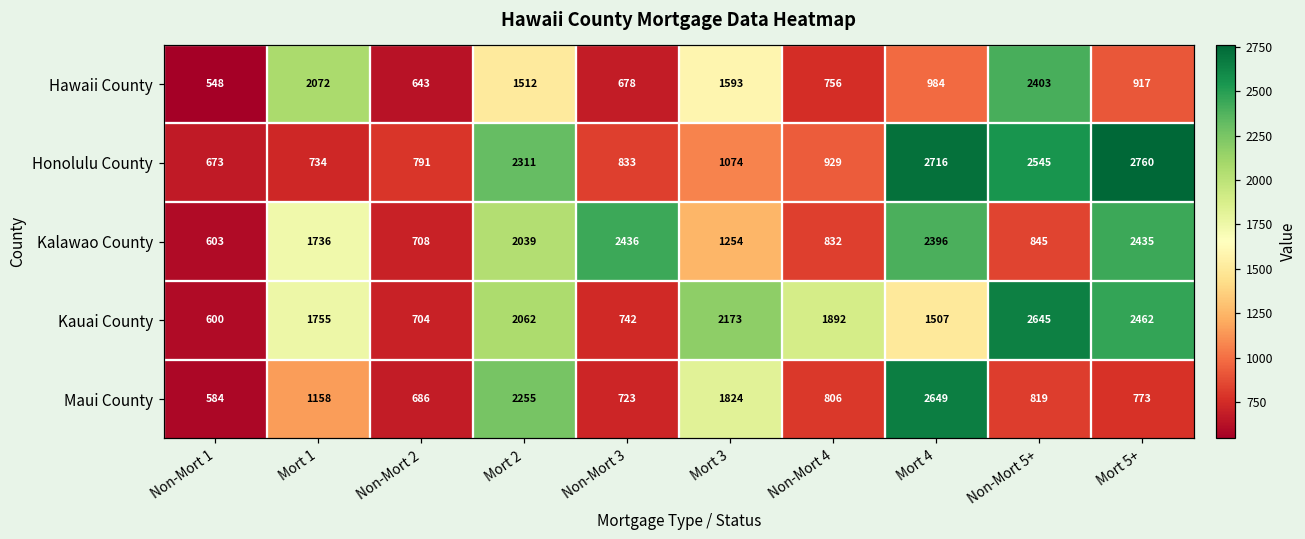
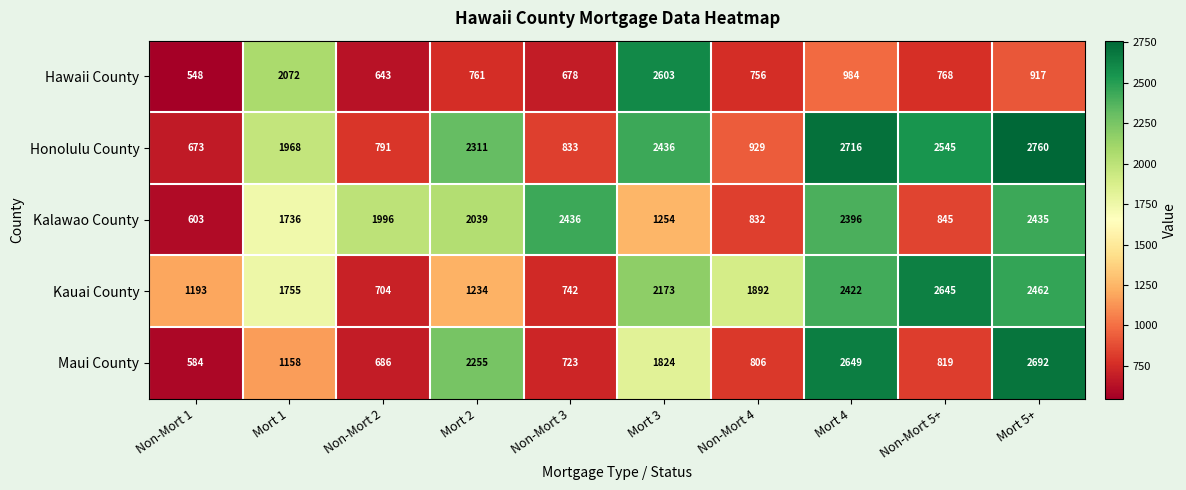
  {
    "Hawaii County": {
      "Non-Mort 1": 548,
      "Mort 1": 2072,
      "Non-Mort 2": 643,
-     "Mort 2": 1512,
+     "Mort 2": 761,
      "Non-Mort 3": 678,
-     "Mort 3": 1593,
+     "Mort 3": 2603,
      "Non-Mort 4": 756,
      "Mort 4": 984,
-     "Non-Mort 5+": 2403,
+     "Non-Mort 5+": 768,
      "Mort 5+": 917
    },
    "Honolulu County": {
      "Non-Mort 1": 673,
-     "Mort 1": 734,
+     "Mort 1": 1968,
      "Non-Mort 2": 791,
      "Mort 2": 2311,
      "Non-Mort 3": 833,
-     "Mort 3": 1074,
+     "Mort 3": 2436,
      "Non-Mort 4": 929,
      "Mort 4": 2716,
      "Non-Mort 5+": 2545,
      "Mort 5+": 2760
    },
    "Kalawao County": {
      "Non-Mort 1": 603,
      "Mort 1": 1736,
-     "Non-Mort 2": 708,
+     "Non-Mort 2": 1996,
      "Mort 2": 2039,
      "Non-Mort 3": 2436,
      "Mort 3": 1254,
      "Non-Mort 4": 832,
      "Mort 4": 2396,
      "Non-Mort 5+": 845,
      "Mort 5+": 2435
    },
    "Kauai County": {
-     "Non-Mort 1": 600,
+     "Non-Mort 1": 1193,
      "Mort 1": 1755,
      "Non-Mort 2": 704,
-     "Mort 2": 2062,
+     "Mort 2": 1234,
      "Non-Mort 3": 742,
      "Mort 3": 2173,
      "Non-Mort 4": 1892,
-     "Mort 4": 1507,
+     "Mort 4": 2422,
      "Non-Mort 5+": 2645,
      "Mort 5+": 2462
    },
    "Maui County": {
      "Non-Mort 1": 584,
      "Mort 1": 1158,
      "Non-Mort 2": 686,
      "Mort 2": 2255,
      "Non-Mort 3": 723,
      "Mort 3": 1824,
      "Non-Mort 4": 806,
      "Mort 4": 2649,
      "Non-Mort 5+": 819,
-     "Mort 5+": 773
+     "Mort 5+": 2692
    }
  }
